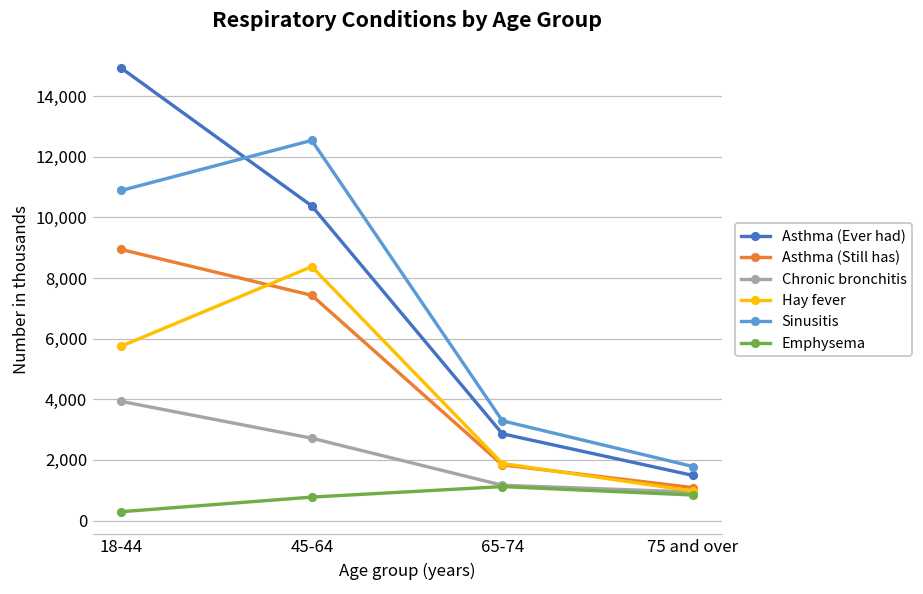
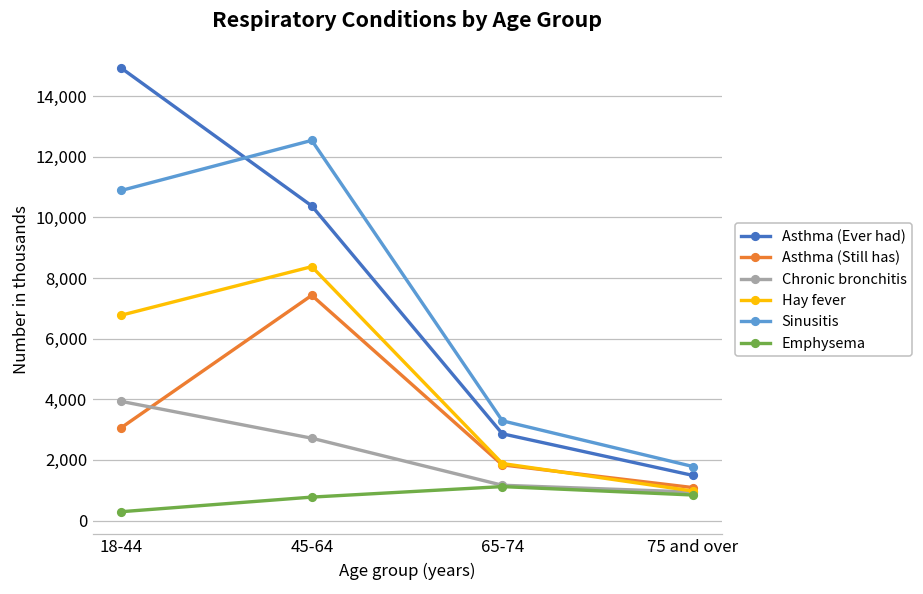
  {
    "Asthma (Still has)": {
-     "18-44": "8,900",
+     "18-44": "3,100",
      "45-64": "7,400",
      "75 and over": "1,100"
    },
    "Chronic bronchitis": {
      "18-44": "3,900",
      "45-64": "2,700"
    },
    "Hay fever": {
-     "18-44": "5,800",
+     "18-44": "6,800",
      "45-64": "8,400"
    },
    "Emphysema": {
      "18-44": "300",
      "45-64": "800",
      "75 and over": "800"
    }
  }
